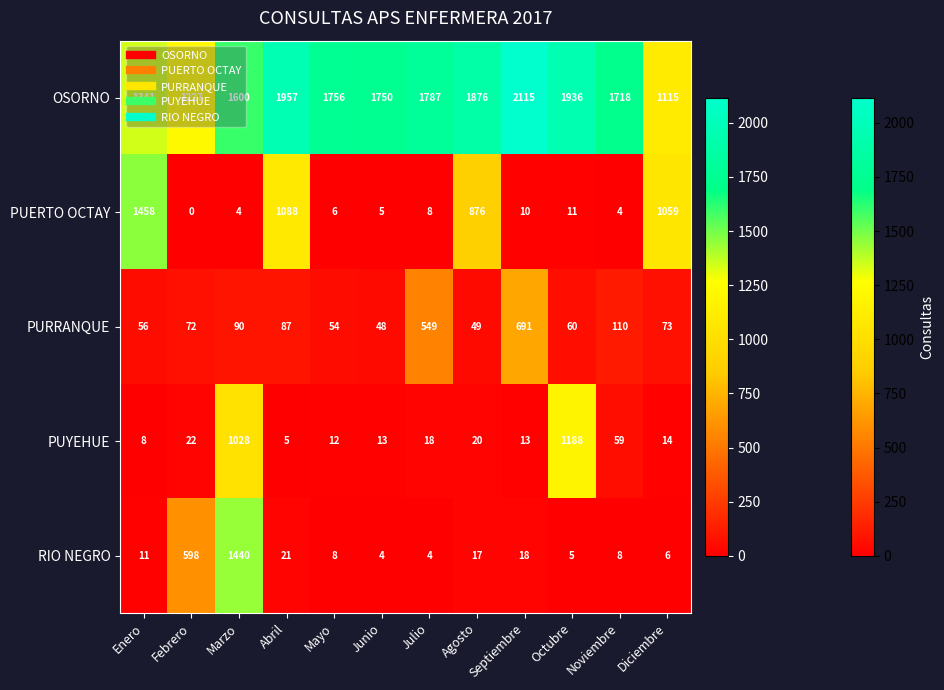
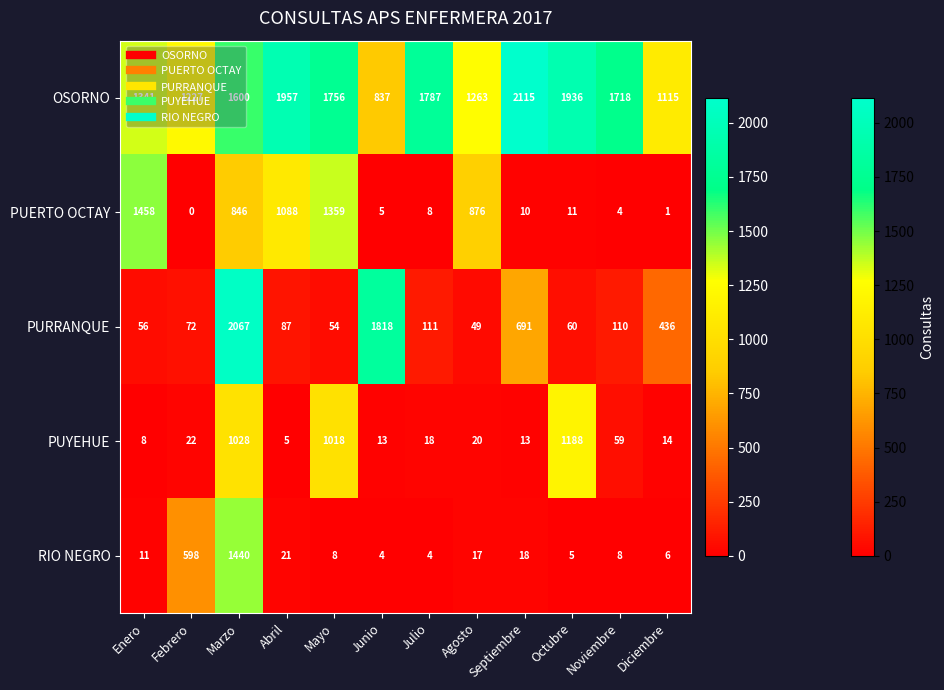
  {
    "OSORNO": {
      "Abril": 1957,
      "Mayo": 1756,
-     "Junio": 1750,
+     "Junio": 837,
      "Julio": 1787,
-     "Agosto": 1876,
+     "Agosto": 1263,
      "Septiembre": 2115,
      "Octubre": 1936,
      "Noviembre": 1718,
      "Diciembre": 1115
    },
    "PUERTO OCTAY": {
      "Enero": 1458,
      "Febrero": 0,
-     "Marzo": 4,
+     "Marzo": 846,
      "Abril": 1088,
-     "Mayo": 6,
+     "Mayo": 1359,
      "Junio": 5,
      "Julio": 8,
      "Agosto": 876,
      "Septiembre": 10,
      "Octubre": 11,
      "Noviembre": 4,
-     "Diciembre": 1059
+     "Diciembre": 1
    },
    "PURRANQUE": {
      "Enero": 56,
      "Febrero": 72,
-     "Marzo": 90,
+     "Marzo": 2067,
      "Abril": 87,
      "Mayo": 54,
-     "Junio": 48,
-     "Julio": 549,
+     "Junio": 1818,
+     "Julio": 111,
      "Agosto": 49,
      "Septiembre": 691,
      "Octubre": 60,
      "Noviembre": 110,
-     "Diciembre": 73
+     "Diciembre": 436
    },
    "PUYEHUE": {
      "Enero": 8,
      "Febrero": 22,
      "Marzo": 1028,
      "Abril": 5,
-     "Mayo": 12,
+     "Mayo": 1018,
      "Junio": 13,
      "Julio": 18,
      "Agosto": 20,
      "Septiembre": 13,
      "Octubre": 1188,
      "Noviembre": 59,
      "Diciembre": 14
    },
    "RIO NEGRO": {
      "Enero": 11,
      "Febrero": 598,
      "Marzo": 1440,
      "Abril": 21,
      "Mayo": 8,
      "Junio": 4,
      "Julio": 4,
      "Agosto": 17,
      "Septiembre": 18,
      "Octubre": 5,
      "Noviembre": 8,
      "Diciembre": 6
    }
  }
